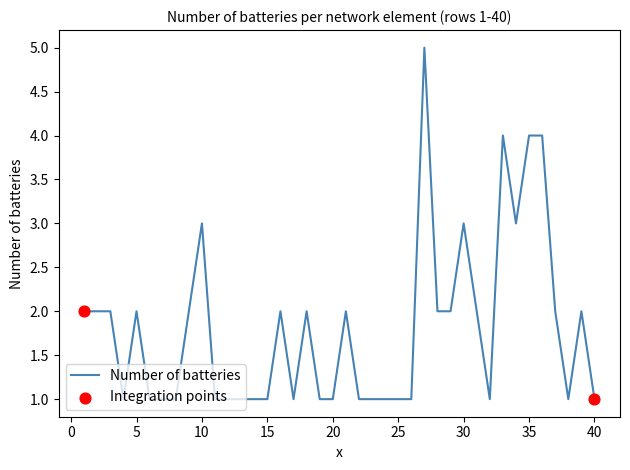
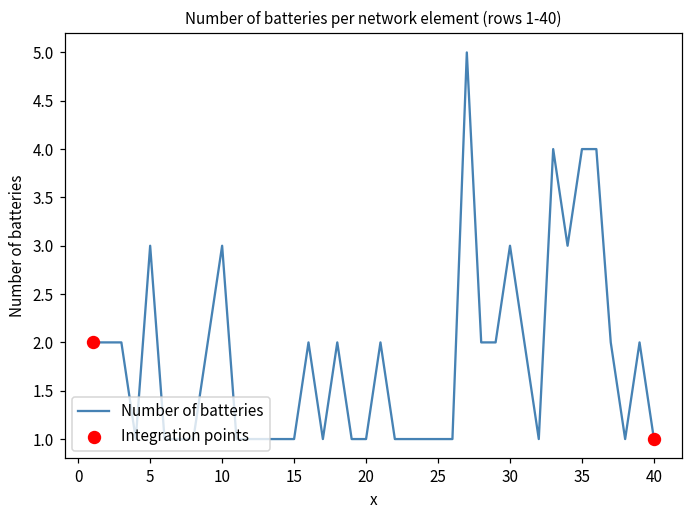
  {
    "Number of batteries": {
-     "5": 2,
+     "5": 3,
      "10": 3,
      "15": 1,
      "20": 1,
      "25": 1,
      "30": 3,
      "35": 4
    }
  }
